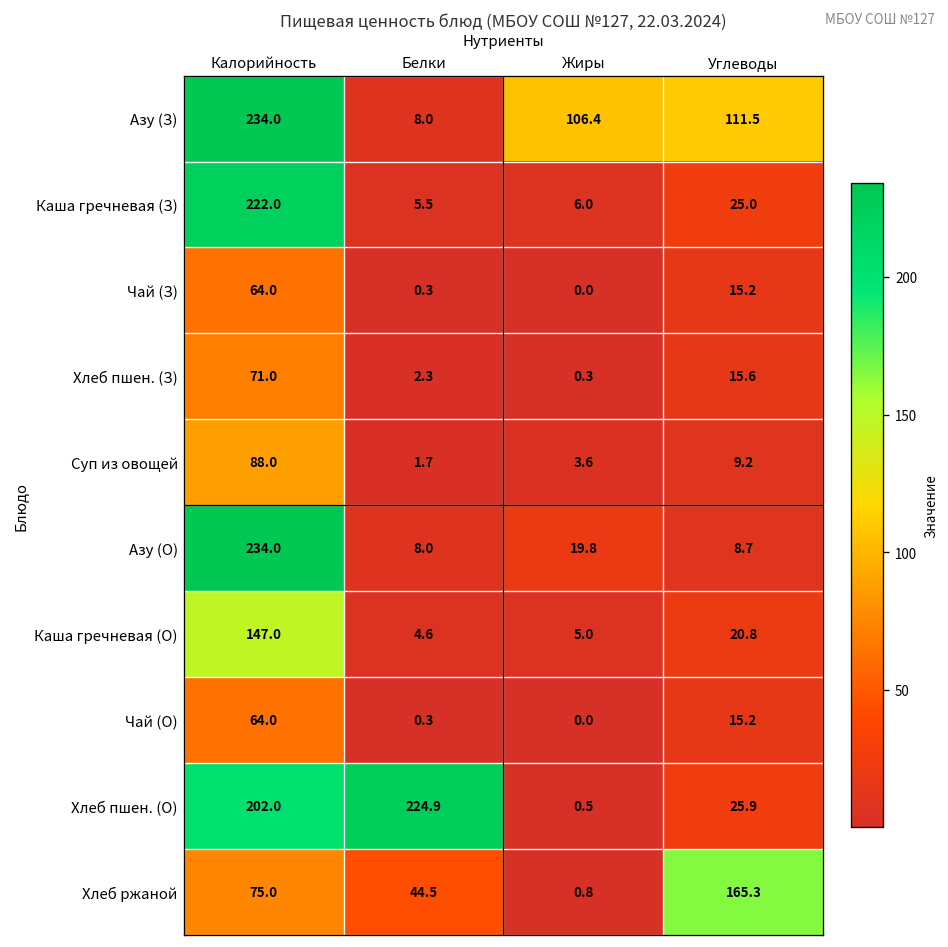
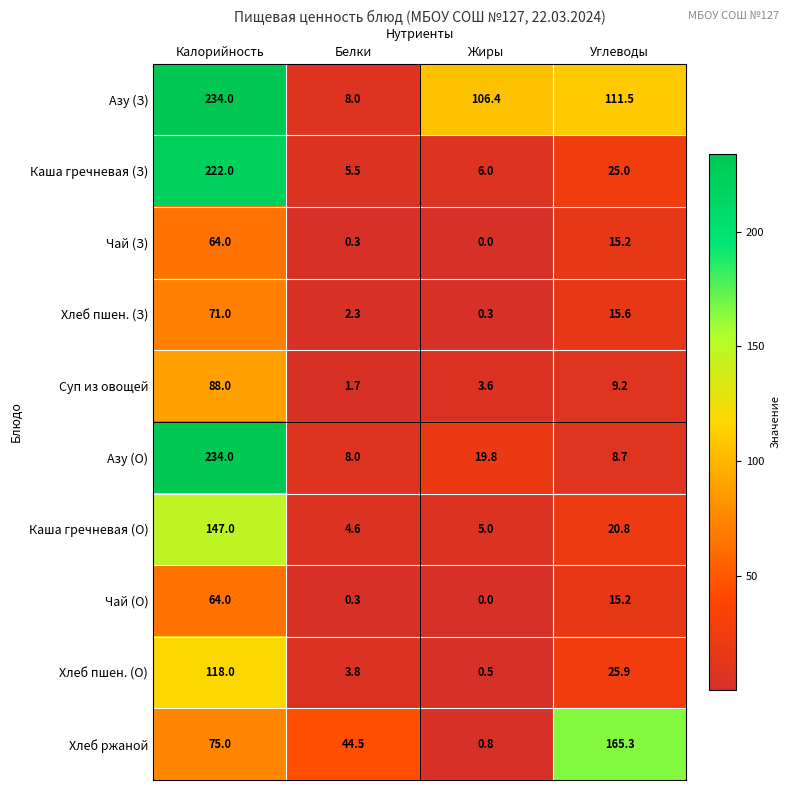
  {
    "Азу (З)": {
      "Калорийность": 234.0,
      "Белки": 8.0,
      "Жиры": 106.4,
      "Углеводы": 111.5
    },
    "Каша гречневая (З)": {
      "Калорийность": 222.0,
      "Белки": 5.5,
      "Жиры": 6.0,
      "Углеводы": 25.0
    },
    "Чай (З)": {
      "Калорийность": 64.0,
      "Белки": 0.3,
      "Жиры": 0.0,
      "Углеводы": 15.2
    },
    "Хлеб пшен. (З)": {
      "Калорийность": 71.0,
      "Белки": 2.3,
      "Жиры": 0.3,
      "Углеводы": 15.6
    },
    "Суп из овощей": {
      "Калорийность": 88.0,
      "Белки": 1.7,
      "Жиры": 3.6,
      "Углеводы": 9.2
    },
    "Азу (О)": {
      "Калорийность": 234.0,
      "Белки": 8.0,
      "Жиры": 19.8,
      "Углеводы": 8.7
    },
    "Каша гречневая (О)": {
      "Калорийность": 147.0,
      "Белки": 4.6,
      "Жиры": 5.0,
      "Углеводы": 20.8
    },
    "Чай (О)": {
      "Калорийность": 64.0,
      "Белки": 0.3,
      "Жиры": 0.0,
      "Углеводы": 15.2
    },
    "Хлеб пшен. (О)": {
-     "Калорийность": 202.0,
-     "Белки": 224.9,
+     "Калорийность": 118.0,
+     "Белки": 3.8,
      "Жиры": 0.5,
      "Углеводы": 25.9
    },
    "Хлеб ржаной": {
      "Калорийность": 75.0,
      "Белки": 44.5,
      "Жиры": 0.8,
      "Углеводы": 165.3
    }
  }
